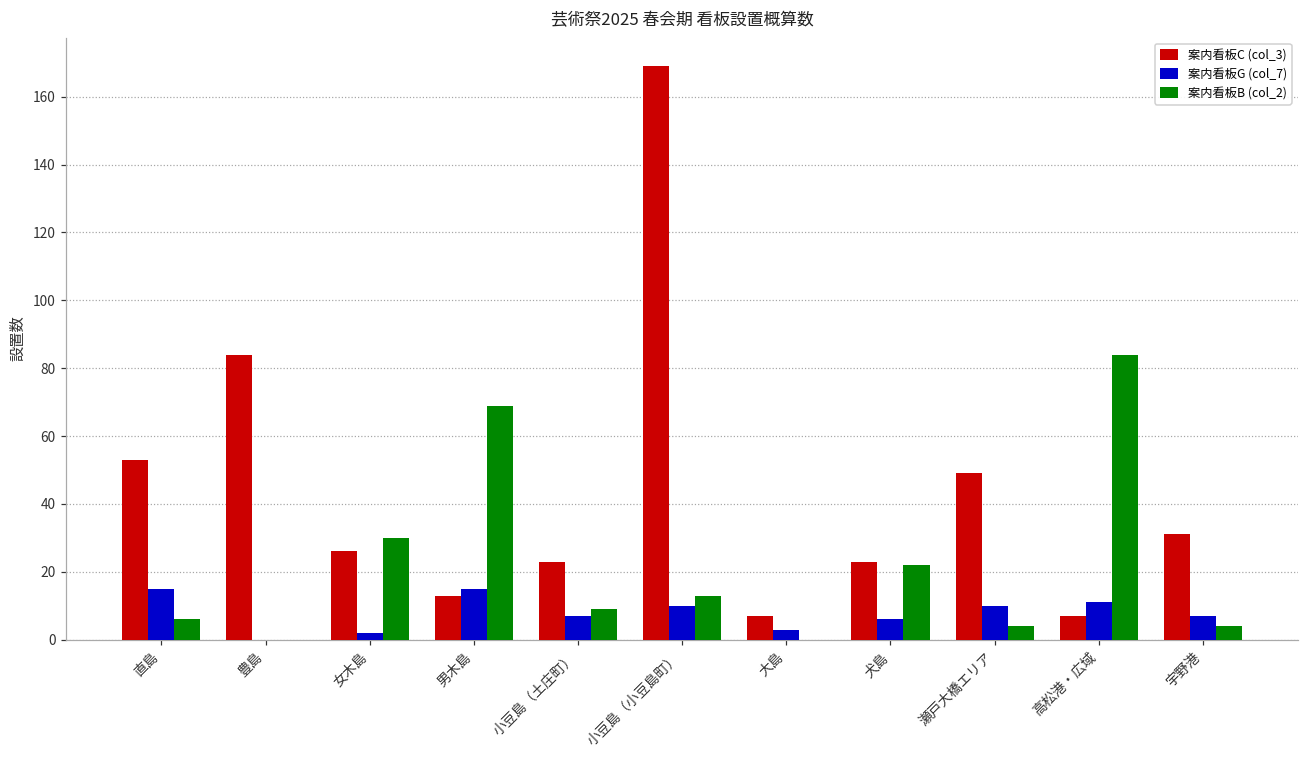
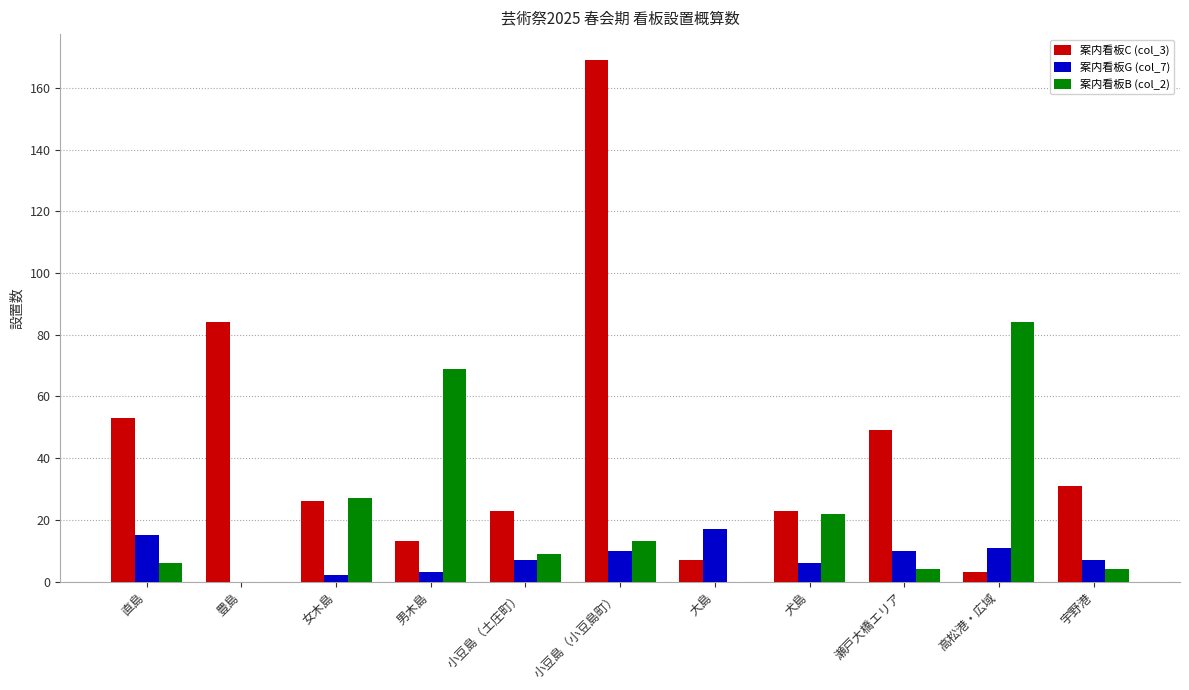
  {
    "案内看板C (col_3)": {
      "直島": 53,
      "豊島": 84,
      "女木島": 26,
      "男木島": 13,
      "小豆島（土庄町）": 23,
      "小豆島（小豆島町）": 169,
      "大島": 7,
      "犬島": 23,
      "瀬戸大橋エリア": 49,
-     "高松港・広域": 7,
+     "高松港・広域": 3,
      "宇野港": 31
    },
    "案内看板G (col_7)": {
      "直島": 15,
      "豊島": 0,
      "女木島": 2,
-     "男木島": 15,
+     "男木島": 3,
      "小豆島（土庄町）": 7,
      "小豆島（小豆島町）": 10,
-     "大島": 3,
+     "大島": 17,
      "犬島": 6,
      "瀬戸大橋エリア": 10,
      "高松港・広域": 11,
      "宇野港": 7
    },
    "案内看板B (col_2)": {
      "直島": 6,
      "豊島": 0,
-     "女木島": 30,
+     "女木島": 27,
      "男木島": 69,
      "小豆島（土庄町）": 9,
      "小豆島（小豆島町）": 13,
      "大島": 0,
      "犬島": 22,
      "瀬戸大橋エリア": 4,
      "高松港・広域": 84,
      "宇野港": 4
    }
  }
